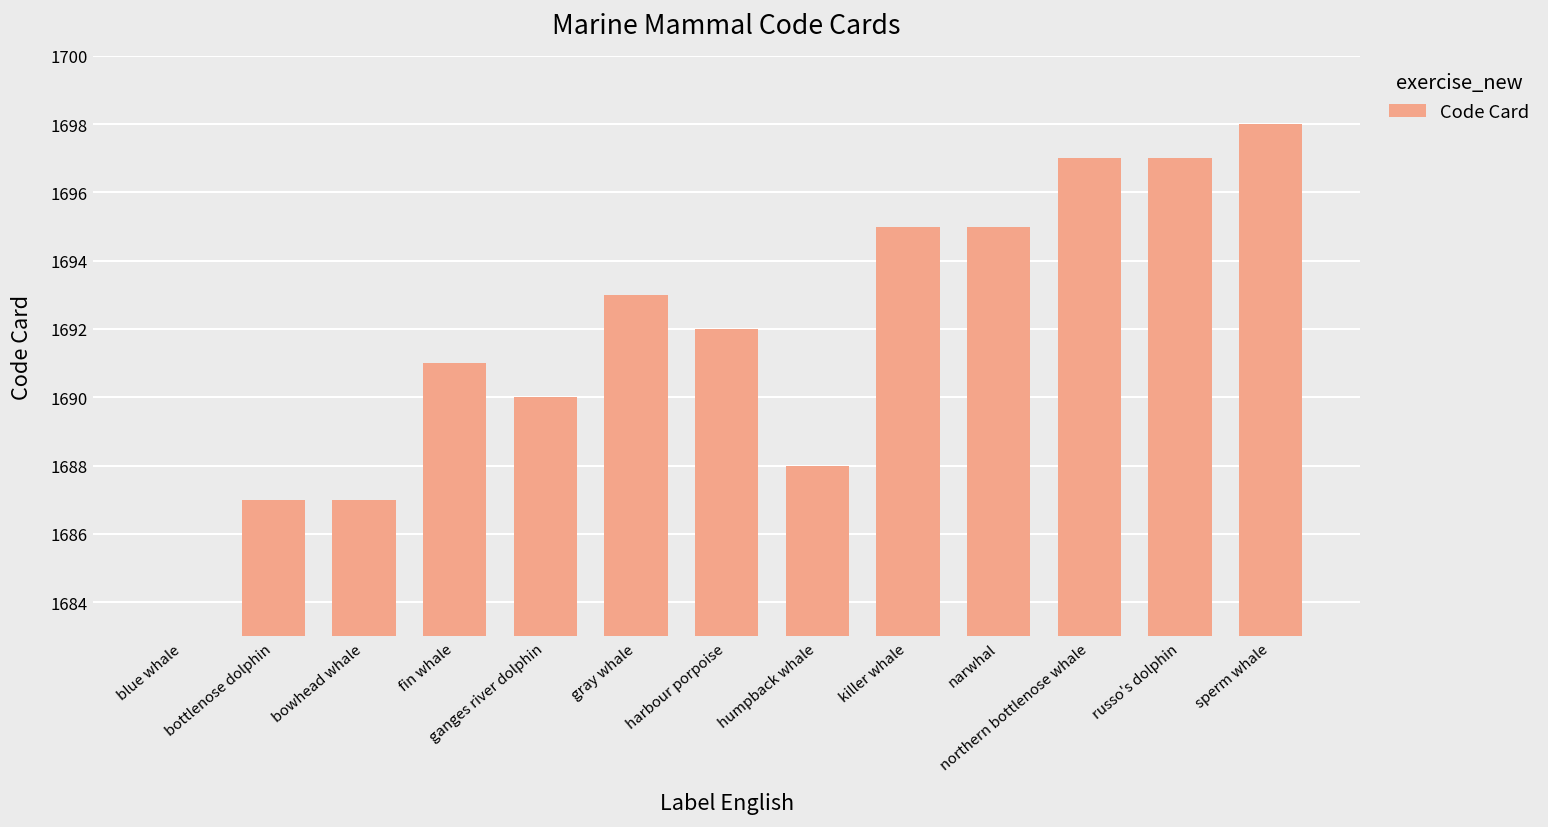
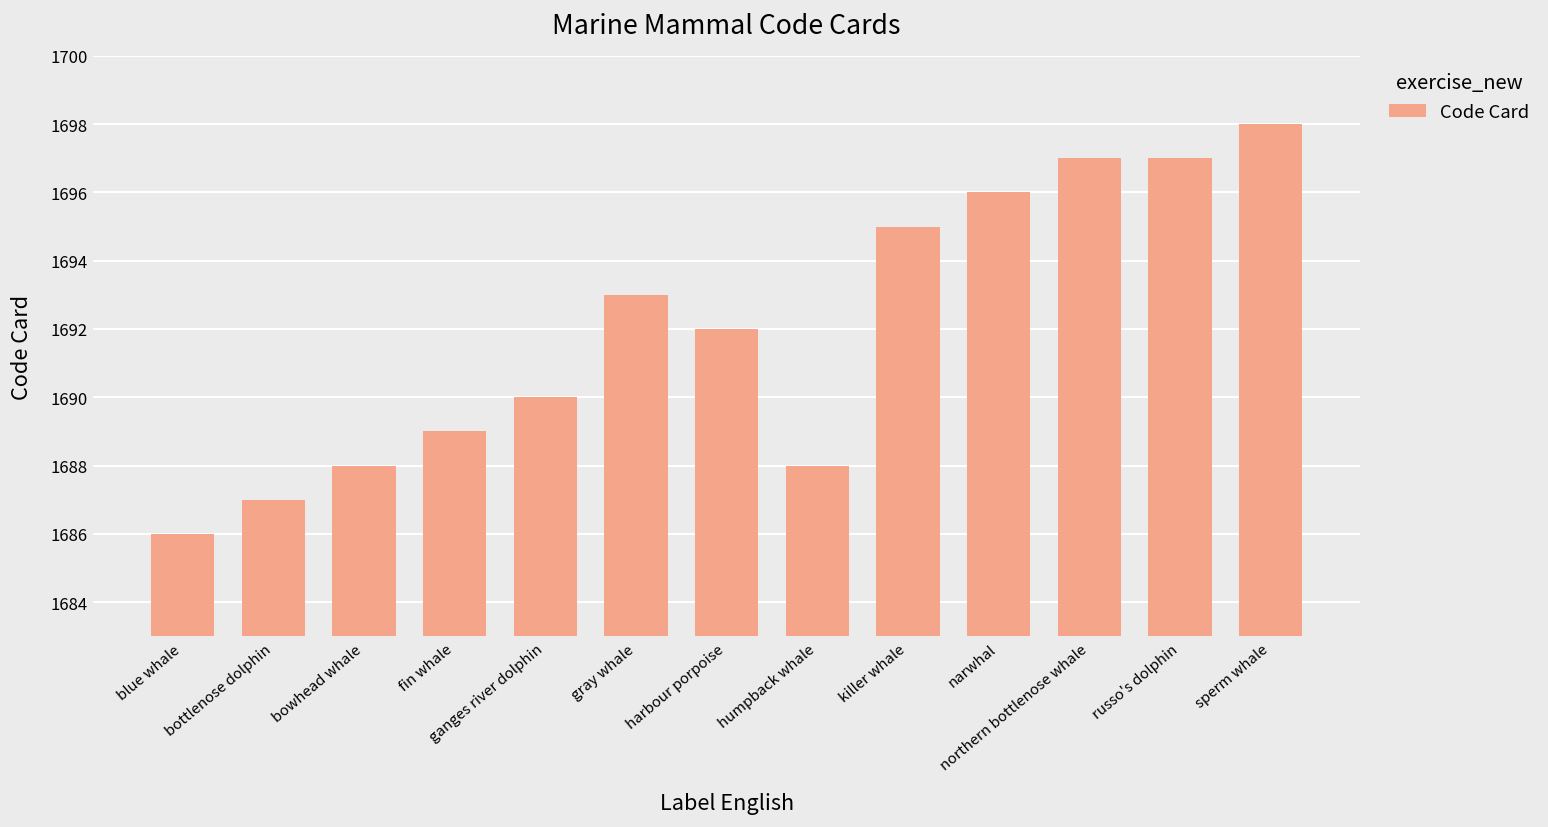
  {
-   "blue whale": 1683,
+   "blue whale": 1686,
    "bottlenose dolphin": 1687,
-   "bowhead whale": 1687,
-   "fin whale": 1691,
+   "bowhead whale": 1688,
+   "fin whale": 1689,
    "ganges river dolphin": 1690,
    "gray whale": 1693,
    "harbour porpoise": 1692,
    "humpback whale": 1688,
    "killer whale": 1695,
-   "narwhal": 1695,
+   "narwhal": 1696,
    "northern bottlenose whale": 1697,
    "russo's dolphin": 1697,
    "sperm whale": 1698
  }
